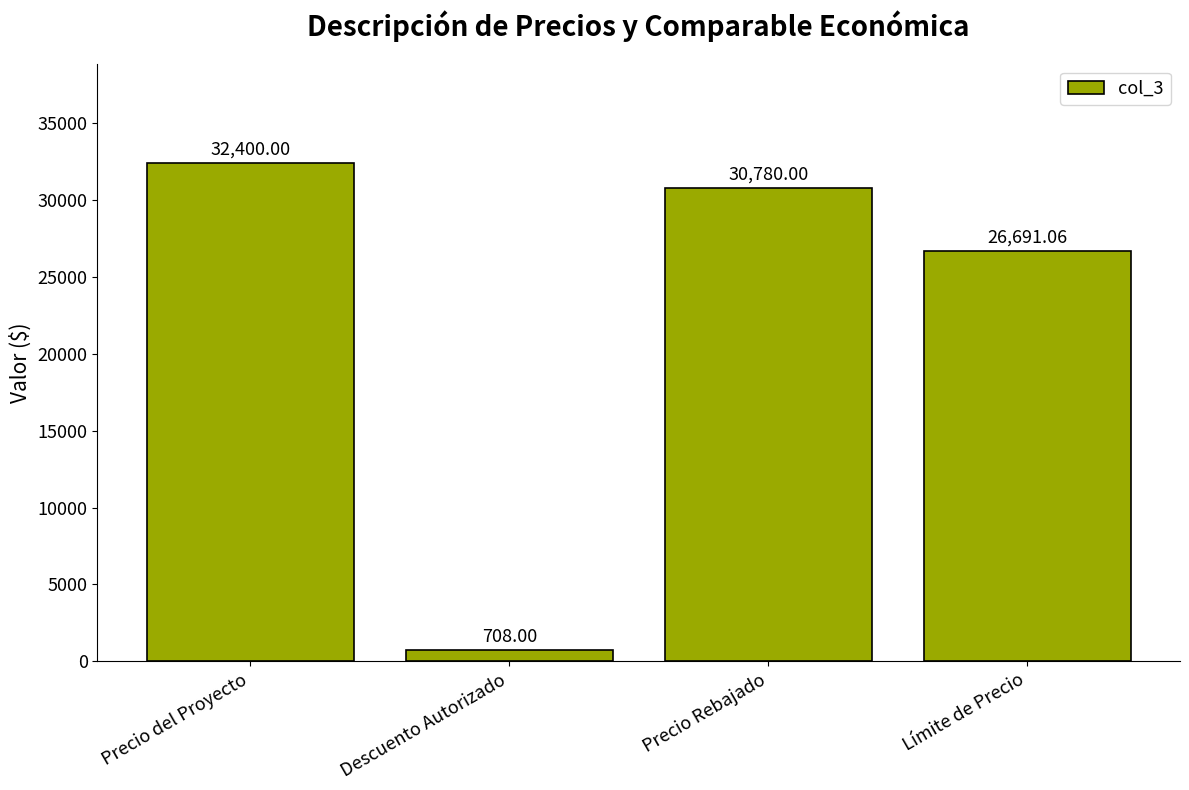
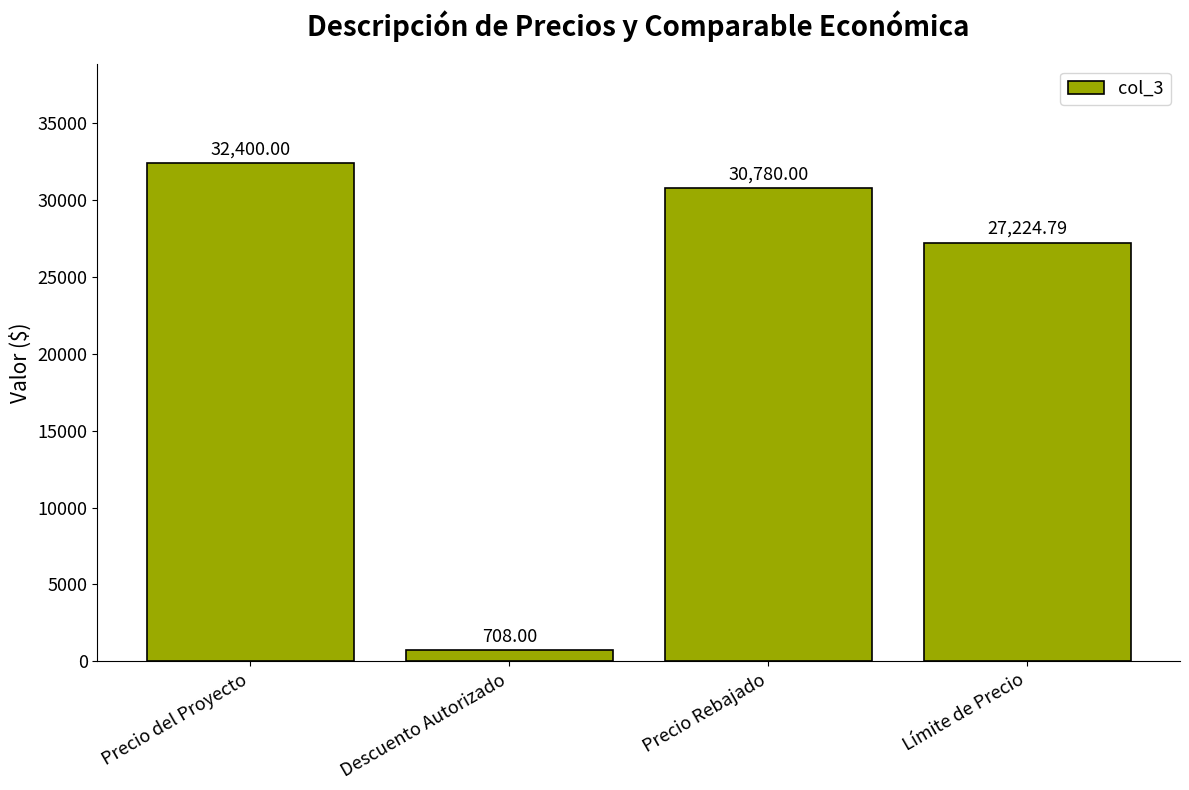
  {
    "Precio del Proyecto": "32,400.00",
    "Descuento Autorizado": "708.00",
    "Precio Rebajado": "30,780.00",
-   "Límite de Precio": "26,691.06"
+   "Límite de Precio": "27,224.79"
  }
